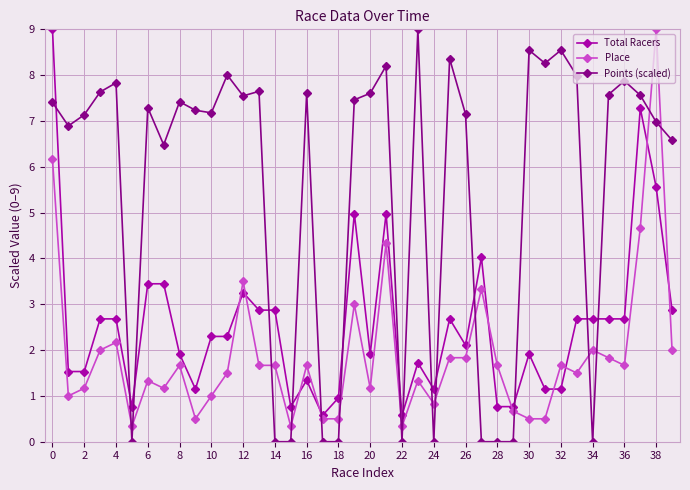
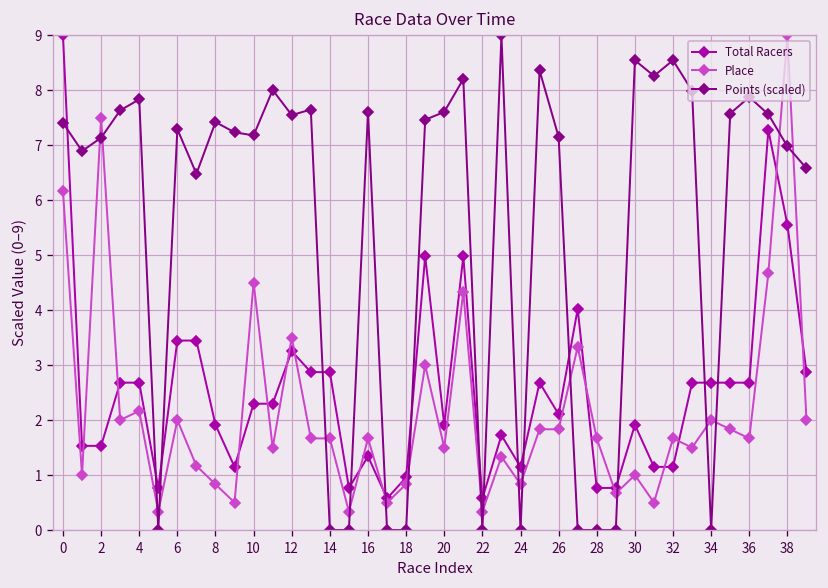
  {
    "Place": {
      "0": 6.2,
-     "2": 1.2,
+     "2": 7.5,
      "4": 2.2,
-     "6": 1.3,
-     "8": 1.7,
-     "10": 1.0,
+     "6": 2.0,
+     "8": 0.8,
+     "10": 4.5,
      "12": 3.5,
      "14": 1.7,
      "16": 1.7,
-     "18": 0.5,
-     "20": 1.2,
+     "18": 0.8,
+     "20": 1.5,
      "22": 0.3,
      "24": 0.8,
      "26": 1.8,
      "28": 1.7,
-     "30": 0.5,
+     "30": 1.0,
      "32": 1.7,
      "34": 2.0,
      "36": 1.7,
      "38": 9.0
    }
  }
